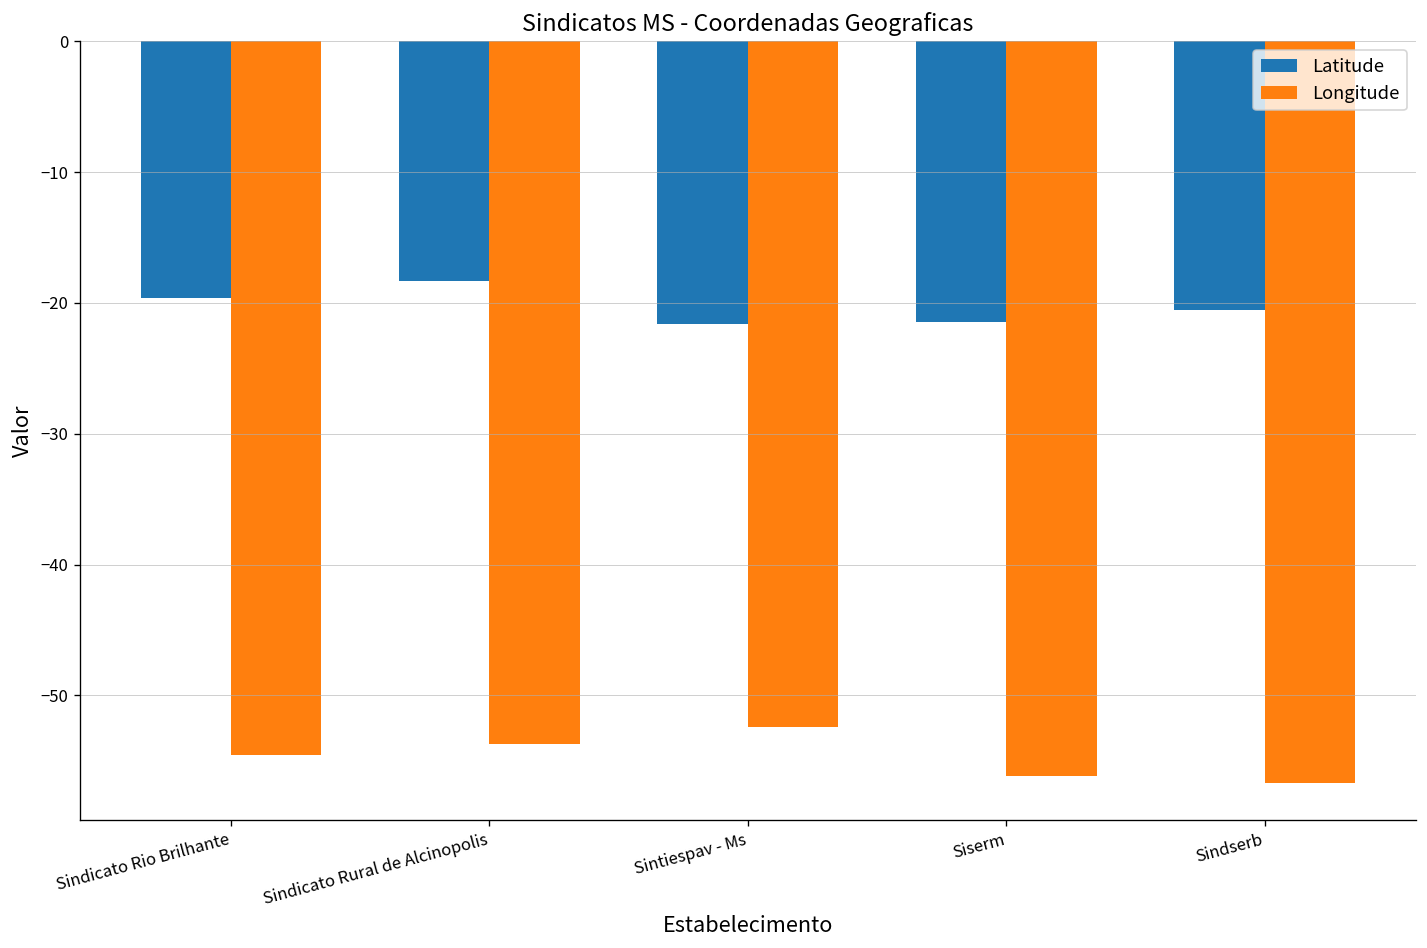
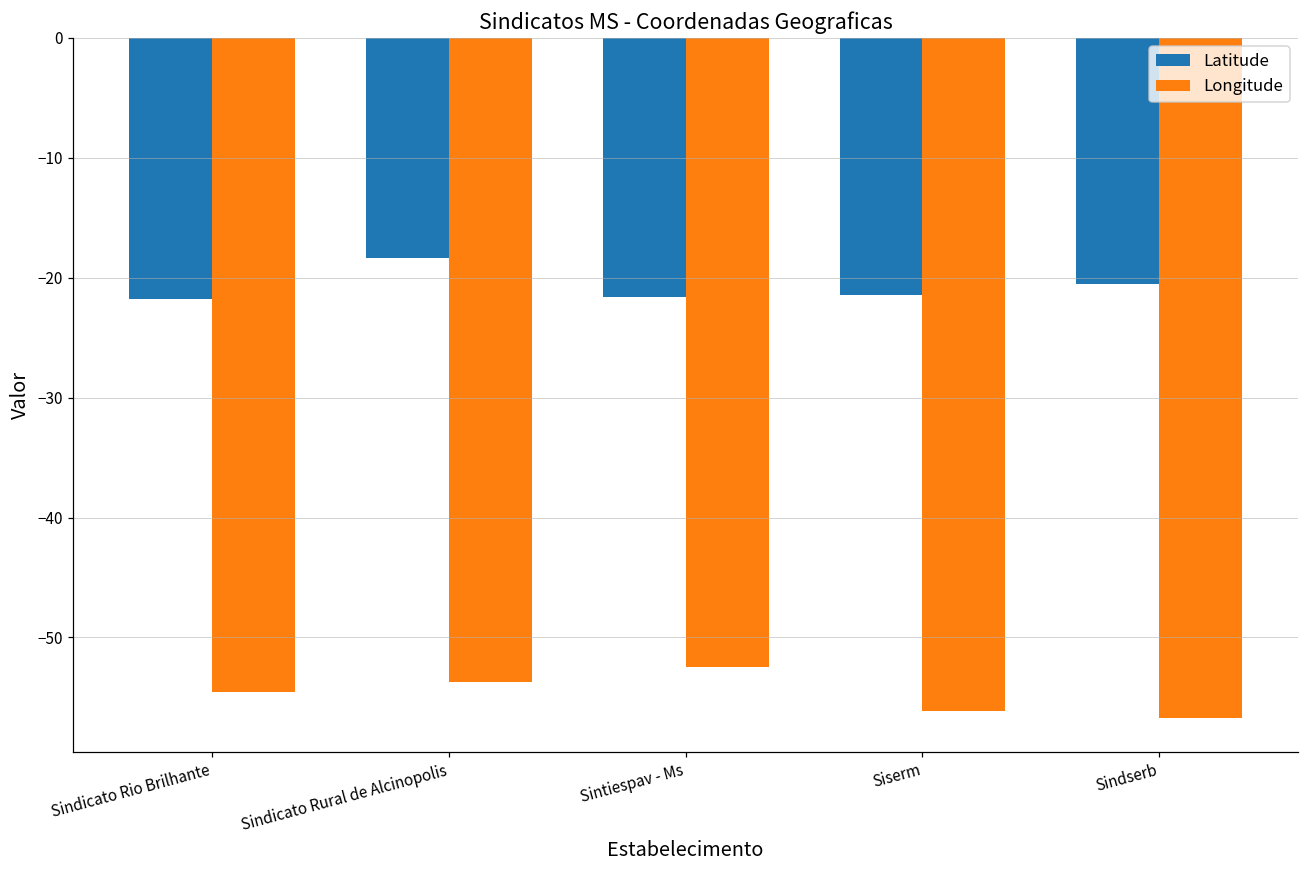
  {
    "Latitude": {
-     "Sindicato Rio Brilhante": -19.6,
+     "Sindicato Rio Brilhante": -21.8,
      "Sindicato Rural de Alcinopolis": -18.3,
      "Sintiespav - Ms": -21.6,
      "Siserm": -21.5,
      "Sindserb": -20.5
    },
    "Longitude": {
      "Sindicato Rio Brilhante": -54.5,
      "Sindicato Rural de Alcinopolis": -53.7,
      "Sintiespav - Ms": -52.4,
      "Siserm": -56.1,
      "Sindserb": -56.7
    }
  }
